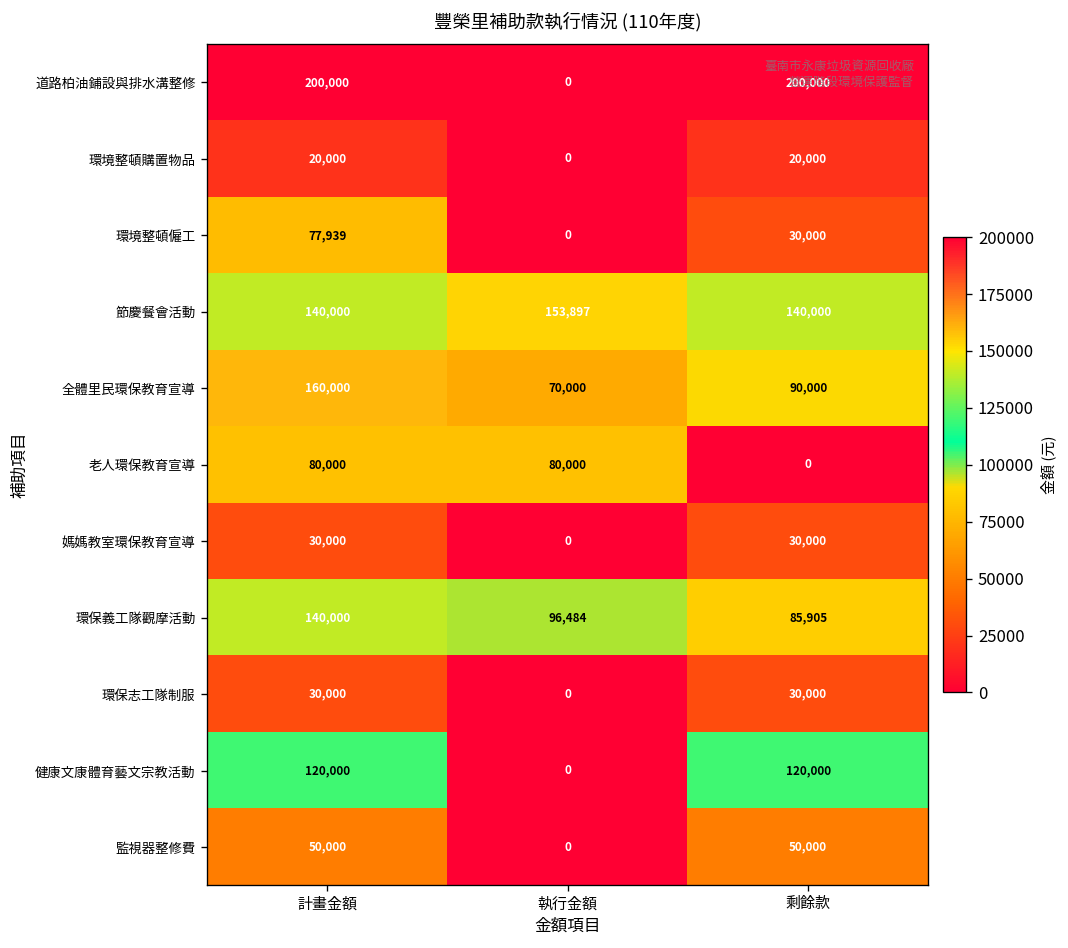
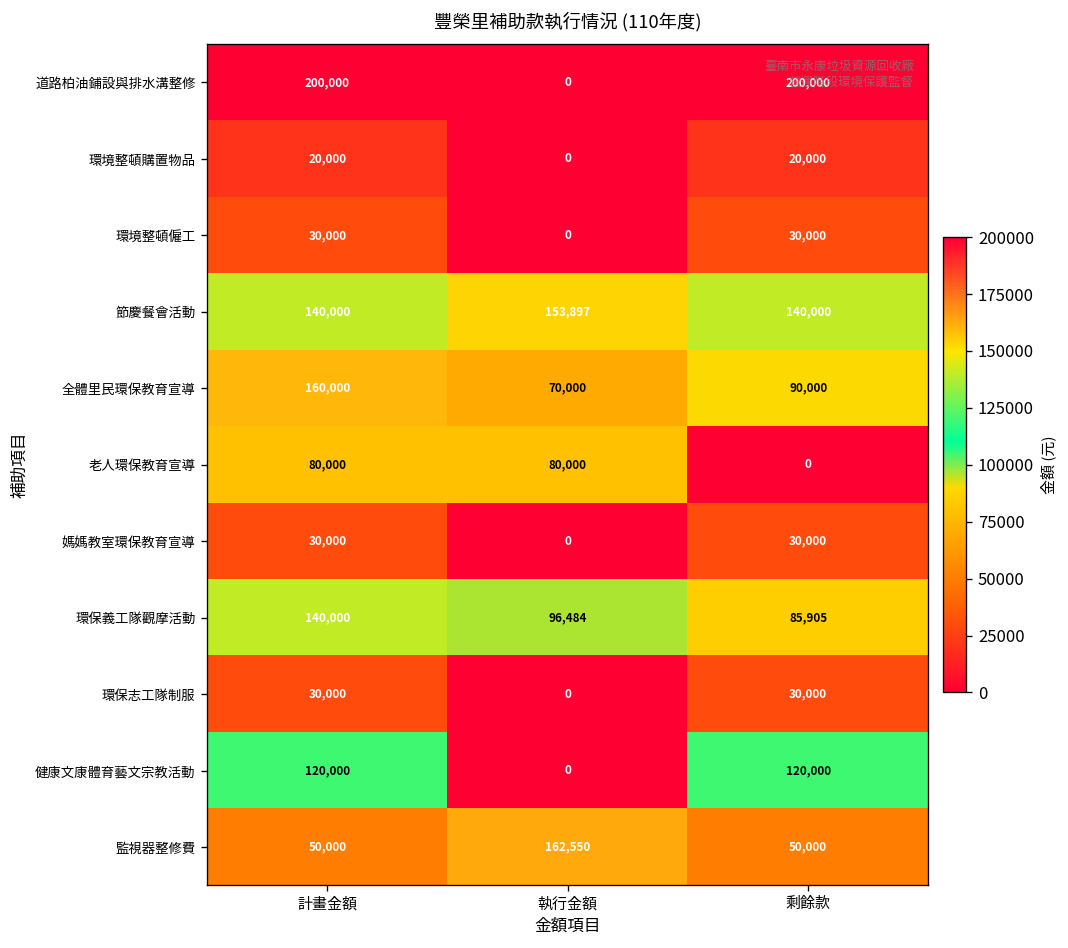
  {
    "道路柏油鋪設與排水溝整修": {
      "計畫金額": "200,000",
      "執行金額": "0"
    },
    "環境整頓購置物品": {
      "計畫金額": "20,000",
      "執行金額": "0",
      "剩餘款": "20,000"
    },
    "環境整頓僱工": {
-     "計畫金額": "77,939",
+     "計畫金額": "30,000",
      "執行金額": "0",
      "剩餘款": "30,000"
    },
    "節慶餐會活動": {
      "計畫金額": "140,000",
      "執行金額": "153,897",
      "剩餘款": "140,000"
    },
    "全體里民環保教育宣導": {
      "計畫金額": "160,000",
      "執行金額": "70,000",
      "剩餘款": "90,000"
    },
    "老人環保教育宣導": {
      "計畫金額": "80,000",
      "執行金額": "80,000",
      "剩餘款": "0"
    },
    "媽媽教室環保教育宣導": {
      "計畫金額": "30,000",
      "執行金額": "0",
      "剩餘款": "30,000"
    },
    "環保義工隊觀摩活動": {
      "計畫金額": "140,000",
      "執行金額": "96,484",
      "剩餘款": "85,905"
    },
    "環保志工隊制服": {
      "計畫金額": "30,000",
      "執行金額": "0",
      "剩餘款": "30,000"
    },
    "健康文康體育藝文宗教活動": {
      "計畫金額": "120,000",
      "執行金額": "0",
      "剩餘款": "120,000"
    },
    "監視器整修費": {
      "計畫金額": "50,000",
-     "執行金額": "0",
+     "執行金額": "162,550",
      "剩餘款": "50,000"
    }
  }
